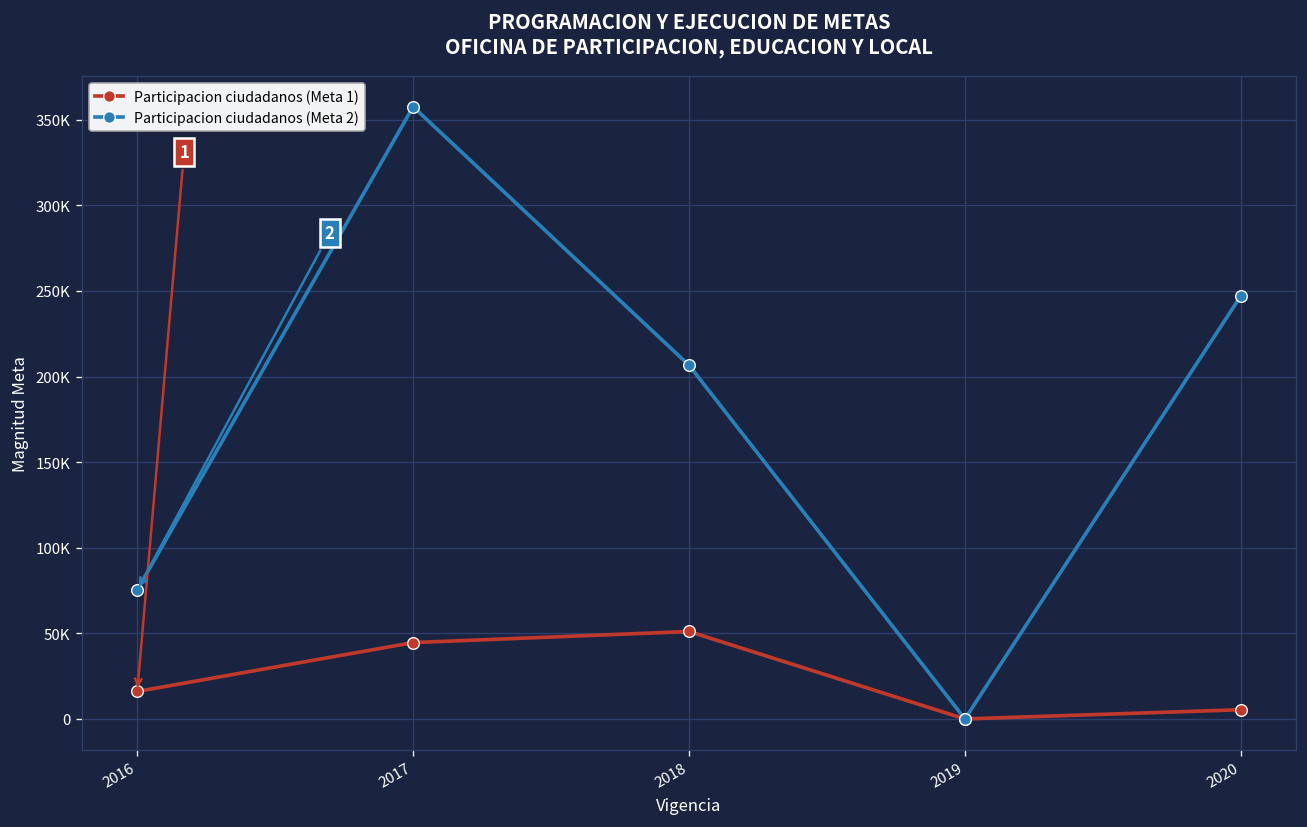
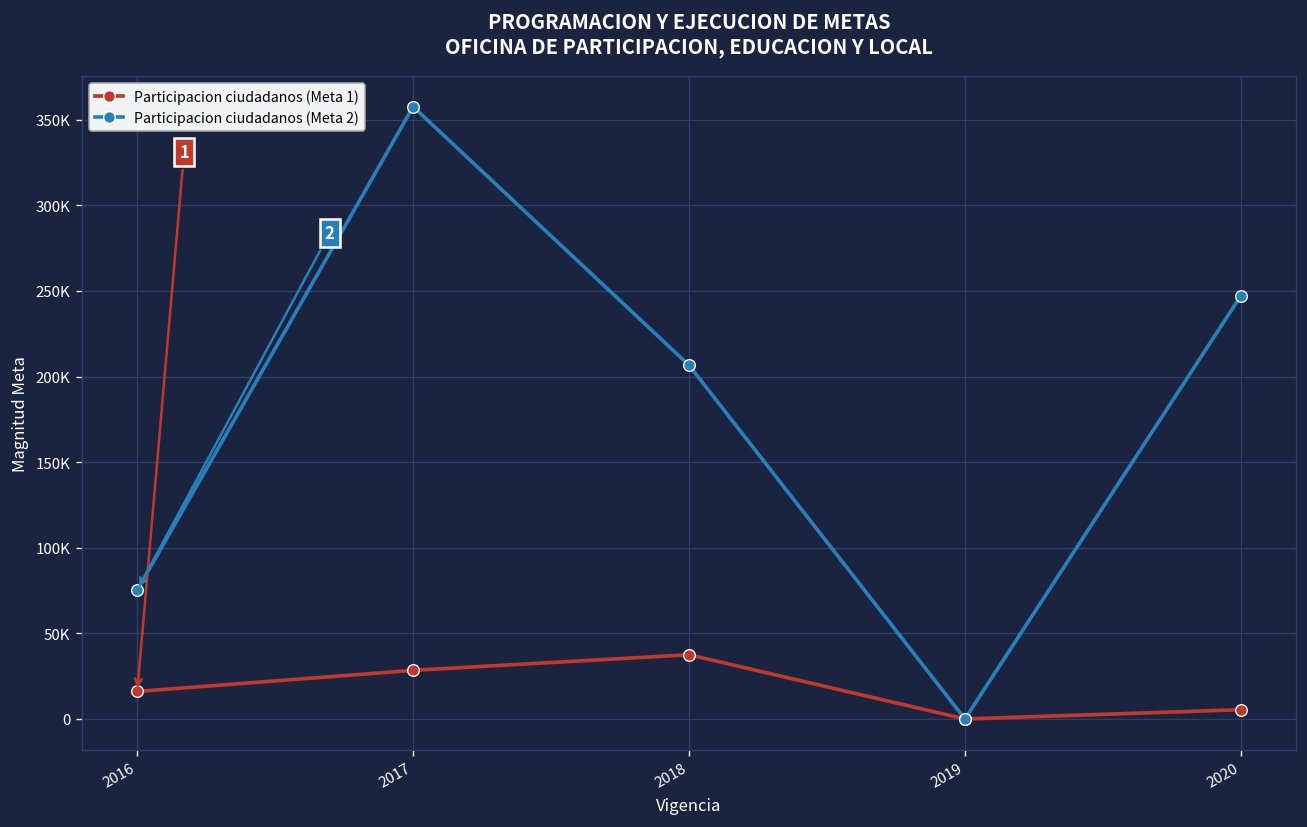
  {
    "Participacion ciudadanos (Meta 1)": {
      "2016": 16000,
-     "2017": 45000,
-     "2018": 51000,
+     "2017": 28000,
+     "2018": 38000,
      "2020": 5000
    },
    "Participacion ciudadanos (Meta 2)": {
      "2017": 358000,
      "2018": 207000,
      "2020": 247000
    }
  }
